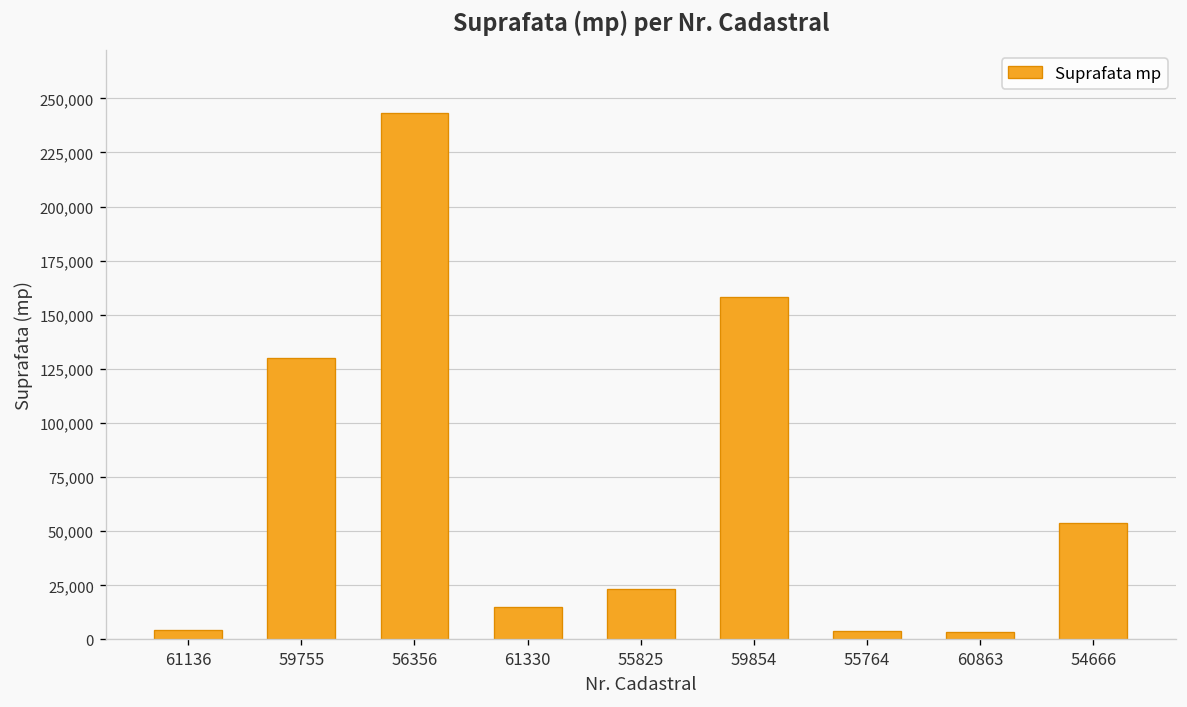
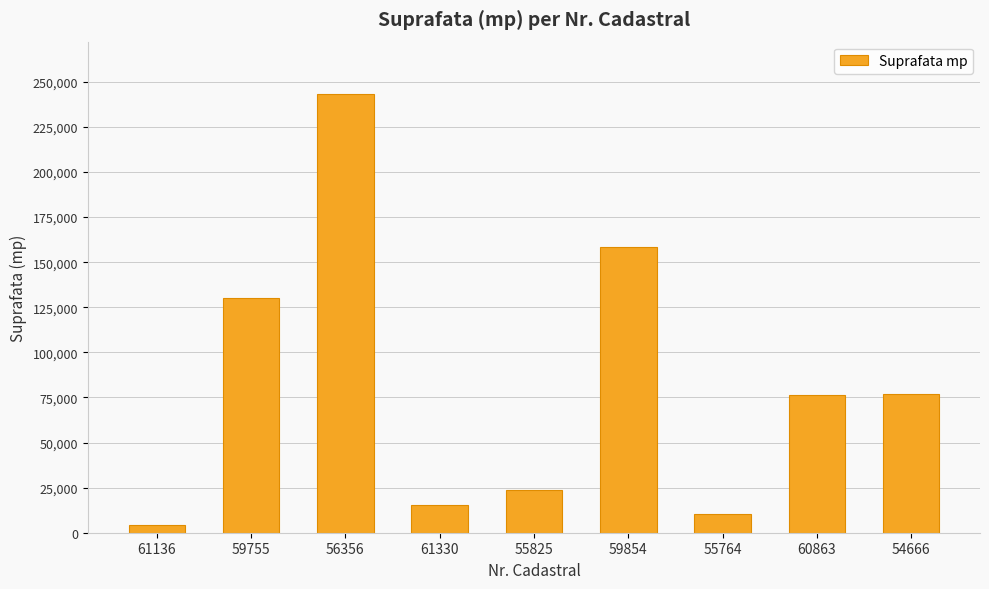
  {
    "61136": "4,000",
    "59755": "130,000",
    "56356": "243,000",
    "61330": "15,000",
    "55825": "24,000",
    "59854": "158,000",
-   "55764": "4,000",
-   "60863": "4,000",
-   "54666": "54,000"
+   "55764": "10,000",
+   "60863": "76,000",
+   "54666": "77,000"
  }
